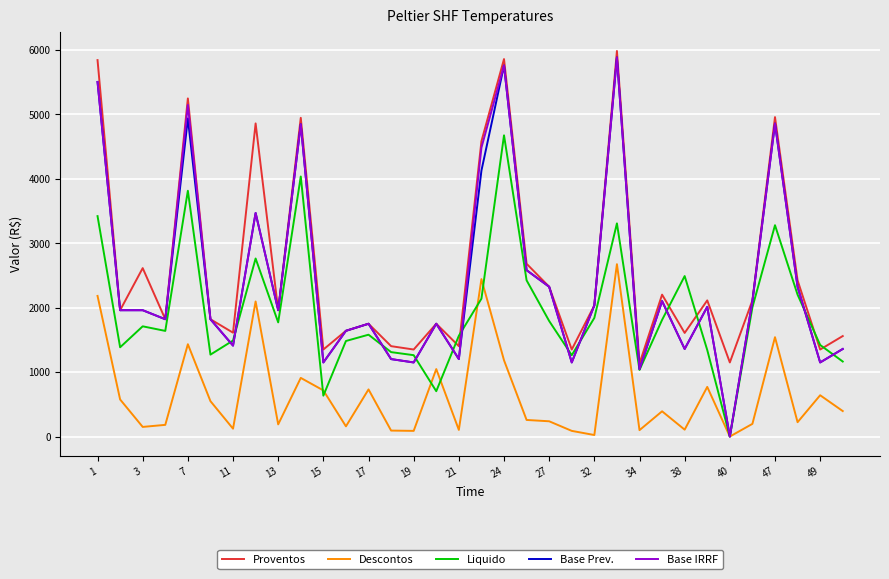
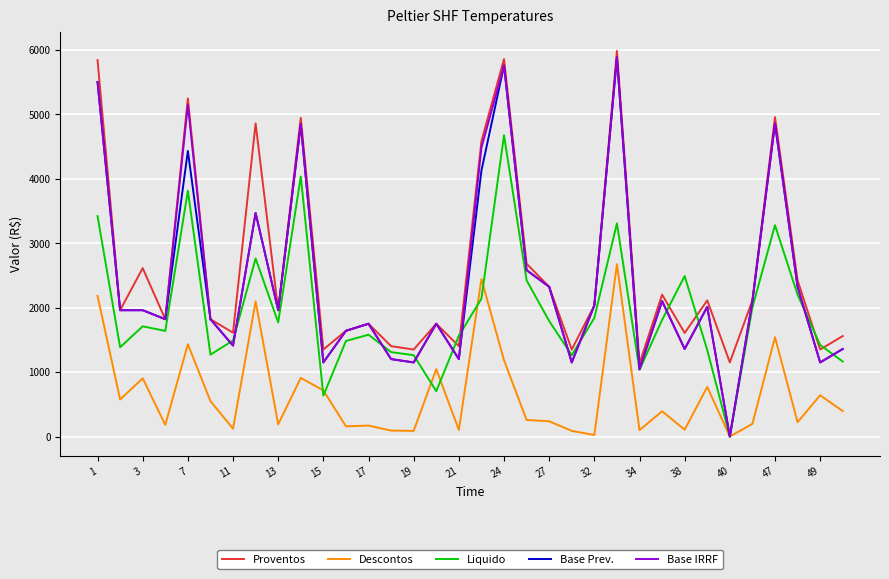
  {
    "Proventos": {
      "1": 5800,
      "3": 2600,
      "7": 5200,
      "11": 1600,
      "15": 1400,
      "19": 1400,
      "21": 1400,
      "24": 5900,
      "34": 1100,
      "38": 1600,
      "40": 1100,
      "47": 5000,
      "49": 1400
    },
    "Descontos": {
      "1": 2200,
-     "3": 100,
+     "3": 900,
      "7": 1400,
      "11": 100,
      "13": 200,
      "15": 700,
-     "17": 700,
+     "17": 200,
      "19": 100,
      "21": 100,
      "24": 1200,
      "27": 200,
      "32": 0,
      "34": 100,
      "38": 100,
      "47": 1500,
      "49": 600
    },
    "Liquido": {
      "1": 3400,
      "3": 1700,
      "7": 3800,
      "11": 1500,
      "13": 1800,
      "15": 600,
      "17": 1600,
      "19": 1300,
      "21": 1600,
      "24": 4700,
      "27": 1800,
      "32": 1800,
      "38": 2500,
      "47": 3300,
      "49": 1400
    },
    "Base Prev.": {
-     "7": 4900
+     "7": 4400
    },
    "Base IRRF": {
      "7": 5100
    }
  }
